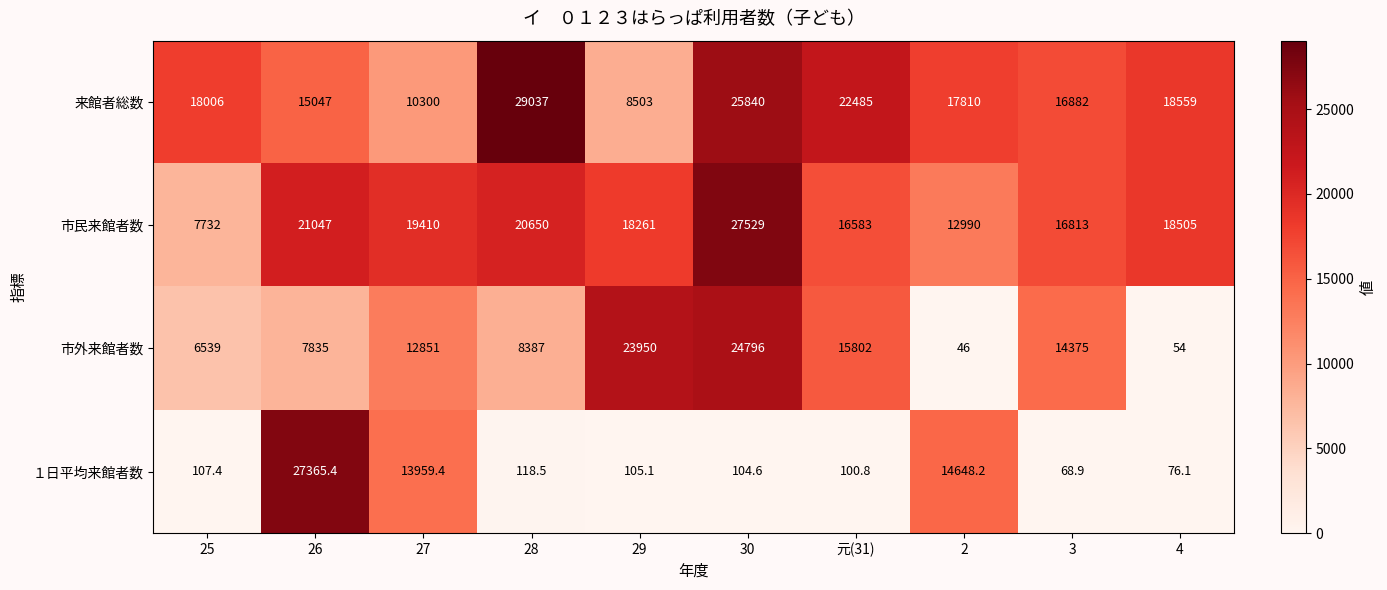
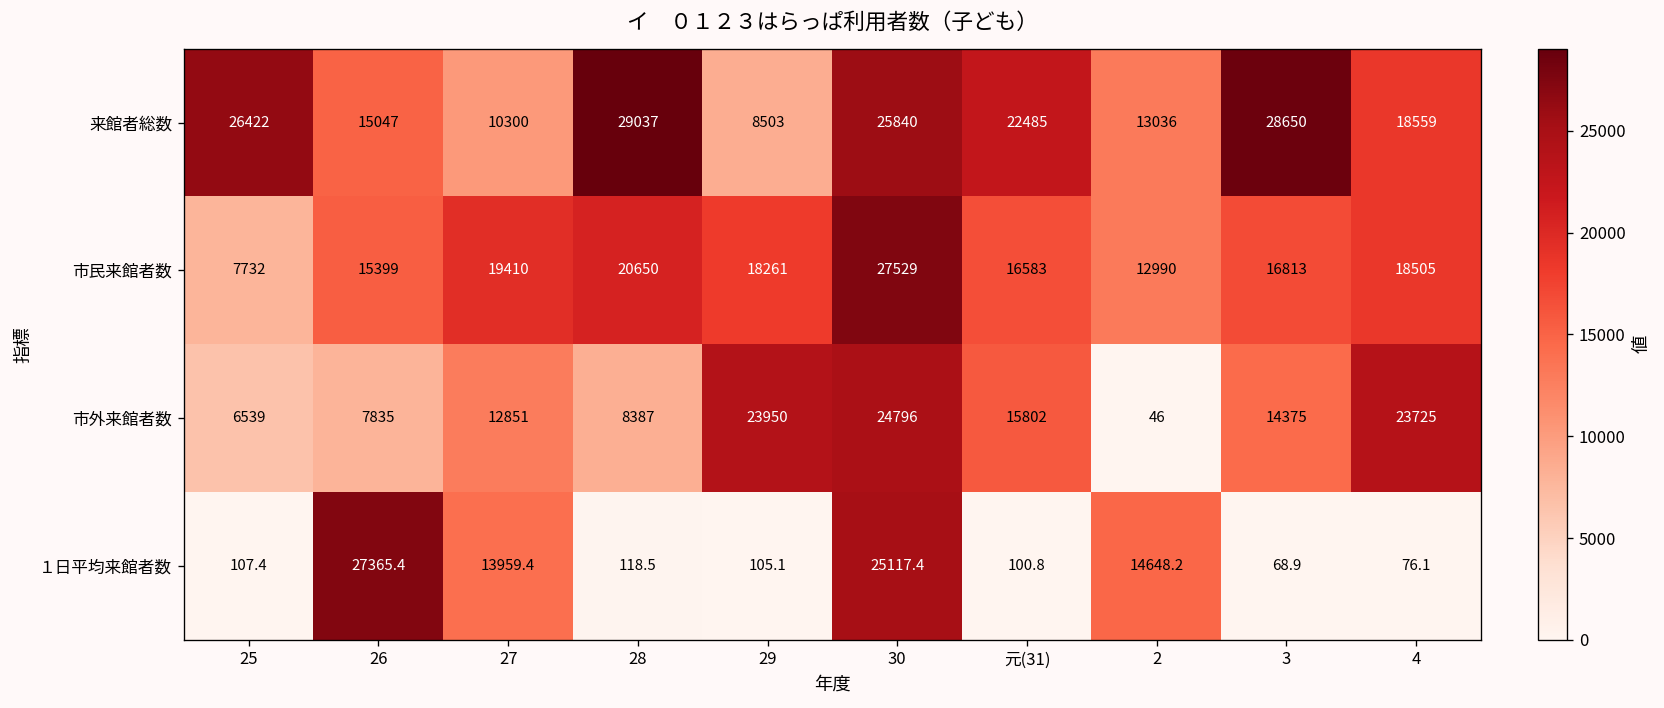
  {
    "来館者総数": {
-     "25": 18006,
+     "25": 26422,
      "26": 15047,
      "27": 10300,
      "28": 29037,
      "29": 8503,
      "30": 25840,
      "元(31)": 22485,
-     "2": 17810,
-     "3": 16882,
+     "2": 13036,
+     "3": 28650,
      "4": 18559
    },
    "市民来館者数": {
      "25": 7732,
-     "26": 21047,
+     "26": 15399,
      "27": 19410,
      "28": 20650,
      "29": 18261,
      "30": 27529,
      "元(31)": 16583,
      "2": 12990,
      "3": 16813,
      "4": 18505
    },
    "市外来館者数": {
      "25": 6539,
      "26": 7835,
      "27": 12851,
      "28": 8387,
      "29": 23950,
      "30": 24796,
      "元(31)": 15802,
      "2": 46,
      "3": 14375,
-     "4": 54
+     "4": 23725
    },
    "１日平均来館者数": {
      "25": 107.4,
      "26": 27365.4,
      "27": 13959.4,
      "28": 118.5,
      "29": 105.1,
-     "30": 104.6,
+     "30": 25117.4,
      "元(31)": 100.8,
      "2": 14648.2,
      "3": 68.9,
      "4": 76.1
    }
  }
